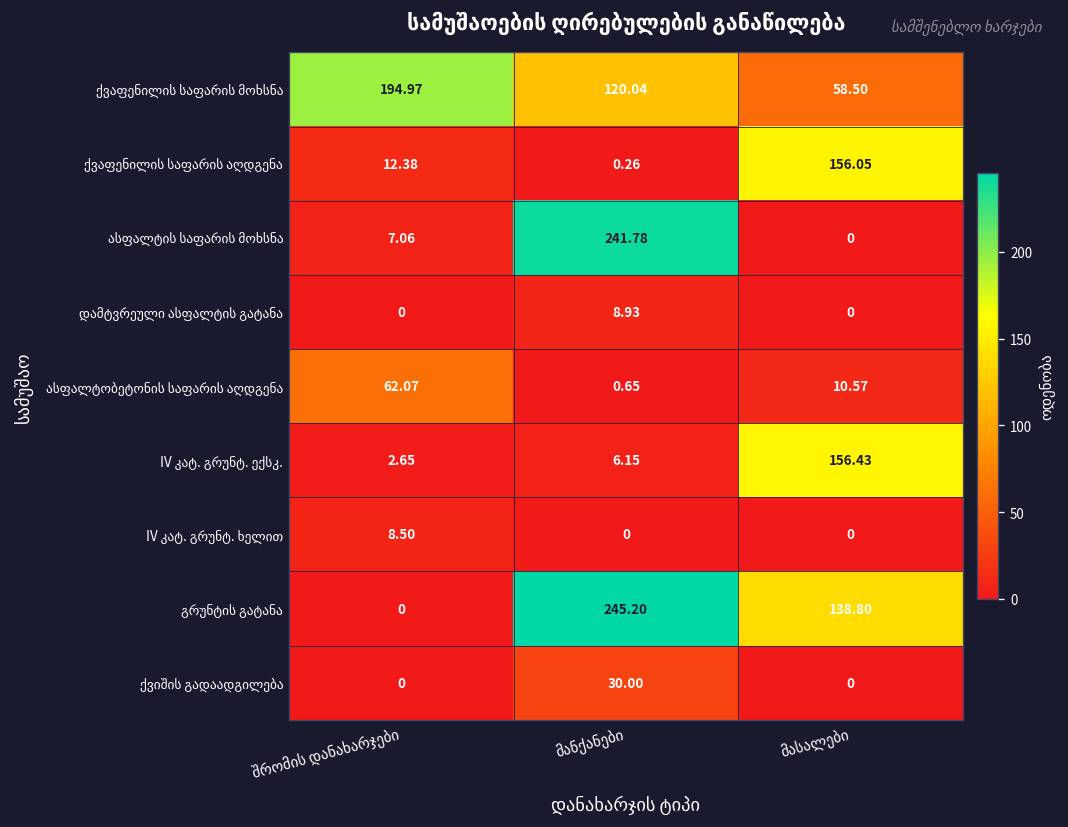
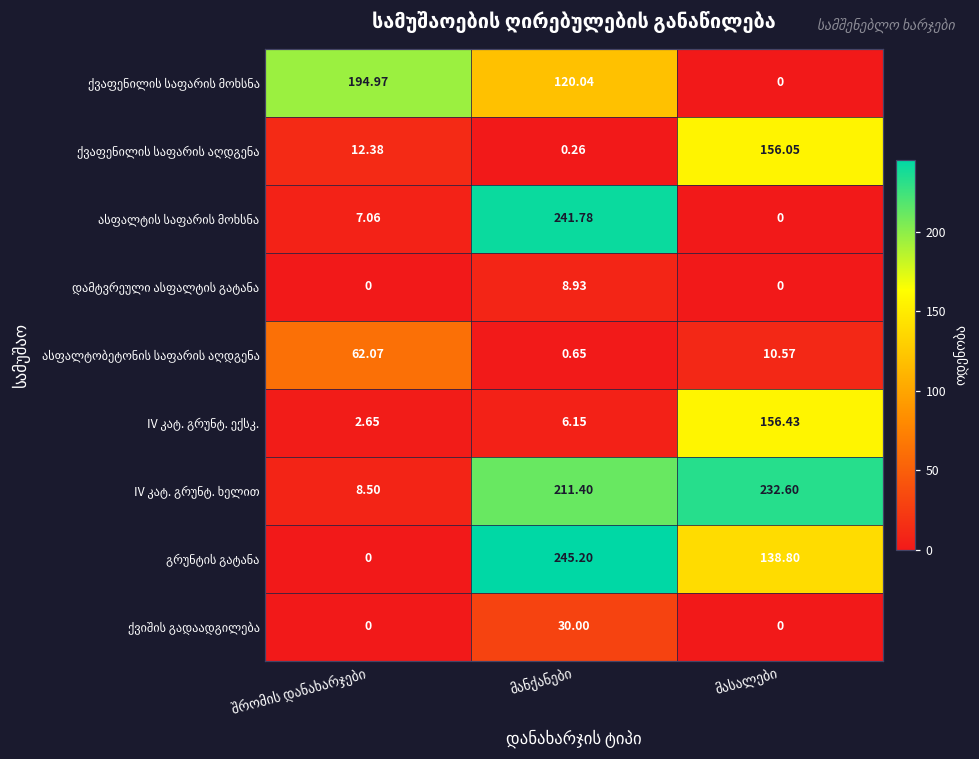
  {
    "ქვაფენილის საფარის მოხსნა": {
      "შრომის დანახარჯები": 194.97,
      "მანქანები": 120.04,
-     "მასალები": 58.50
+     "მასალები": 0
    },
    "ქვაფენილის საფარის აღდგენა": {
      "შრომის დანახარჯები": 12.38,
      "მანქანები": 0.26,
      "მასალები": 156.05
    },
    "ასფალტის საფარის მოხსნა": {
      "შრომის დანახარჯები": 7.06,
      "მანქანები": 241.78,
      "მასალები": 0
    },
    "დამტვრეული ასფალტის გატანა": {
      "შრომის დანახარჯები": 0,
      "მანქანები": 8.93,
      "მასალები": 0
    },
    "ასფალტობეტონის საფარის აღდგენა": {
      "შრომის დანახარჯები": 62.07,
      "მანქანები": 0.65,
      "მასალები": 10.57
    },
    "IV კატ. გრუნტ. ექსკ.": {
      "შრომის დანახარჯები": 2.65,
      "მანქანები": 6.15,
      "მასალები": 156.43
    },
    "IV კატ. გრუნტ. ხელით": {
      "შრომის დანახარჯები": 8.50,
-     "მანქანები": 0,
-     "მასალები": 0
+     "მანქანები": 211.40,
+     "მასალები": 232.60
    },
    "გრუნტის გატანა": {
      "შრომის დანახარჯები": 0,
      "მანქანები": 245.20,
      "მასალები": 138.80
    },
    "ქვიშის გადაადგილება": {
      "შრომის დანახარჯები": 0,
      "მანქანები": 30.00,
      "მასალები": 0
    }
  }
